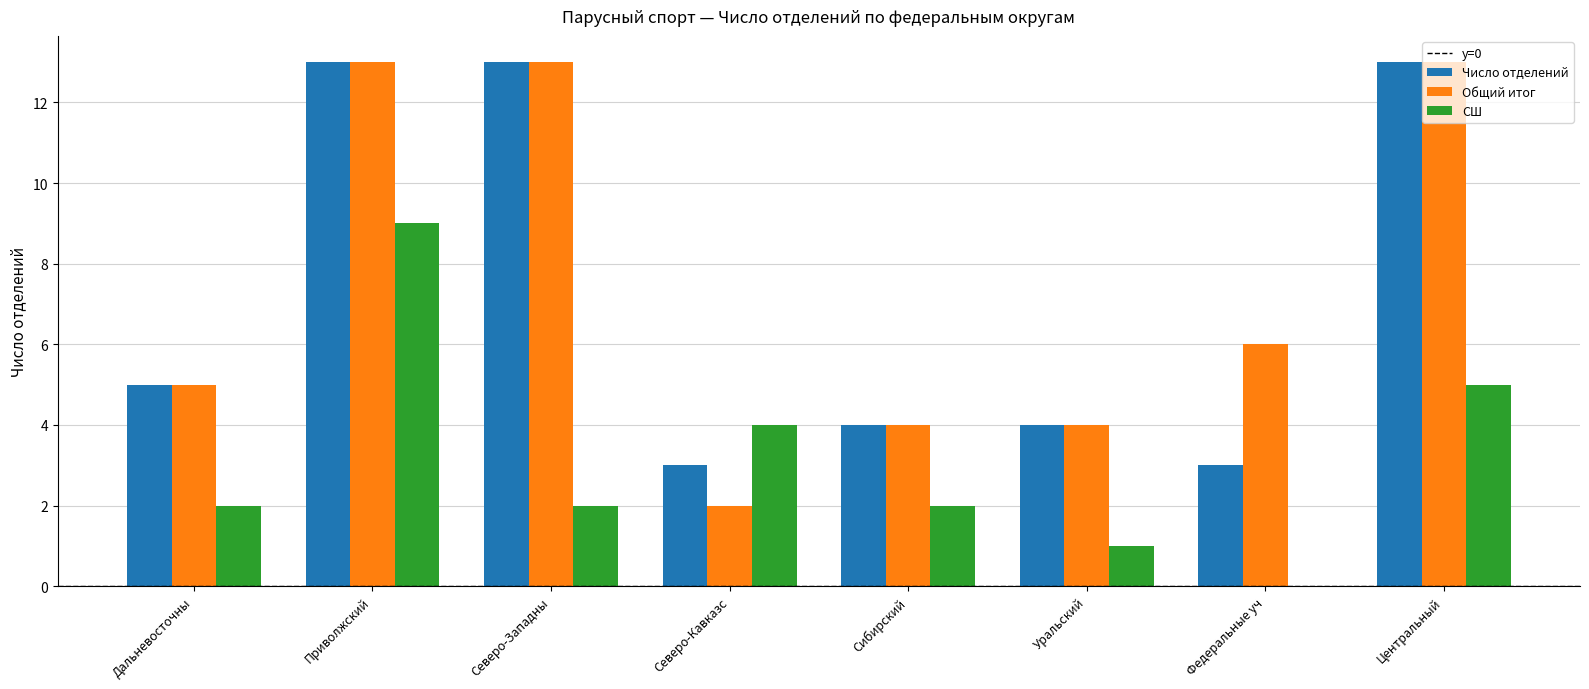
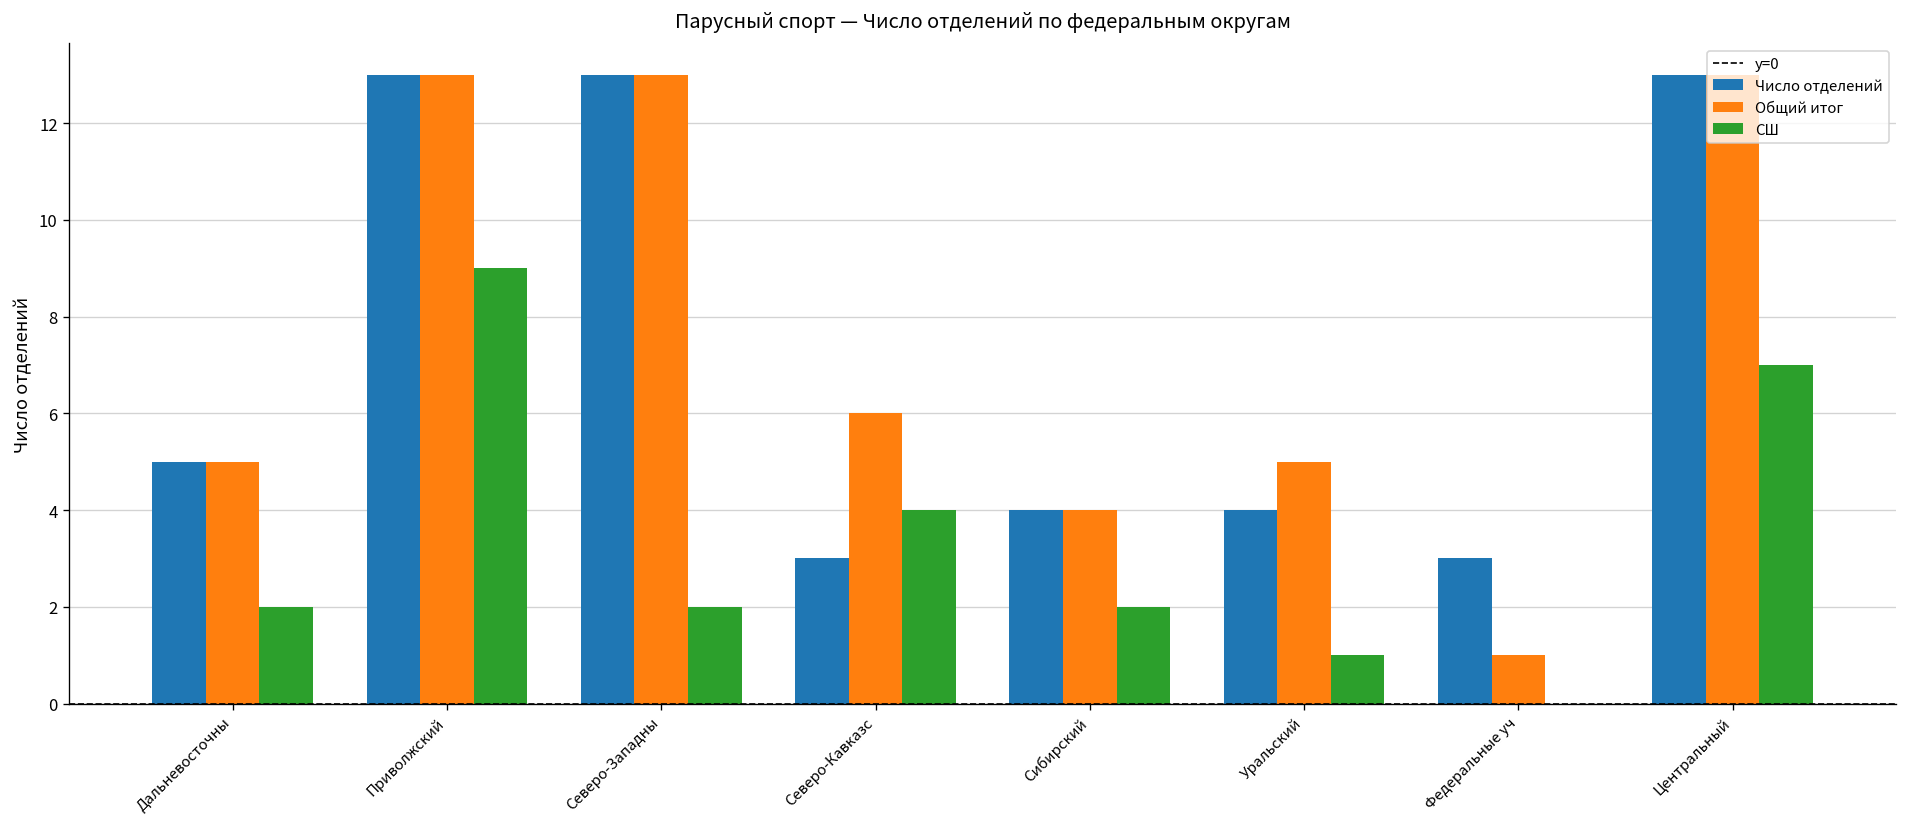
  {
    "Число отделений": {
      "Дальневосточны": 5,
      "Приволжский": 13,
      "Северо-Западны": 13,
      "Северо-Кавказс": 3,
      "Сибирский": 4,
      "Уральский": 4,
      "Федеральные уч": 3,
      "Центральный": 13
    },
    "Общий итог": {
      "Дальневосточны": 5,
      "Приволжский": 13,
      "Северо-Западны": 13,
-     "Северо-Кавказс": 2,
+     "Северо-Кавказс": 6,
      "Сибирский": 4,
-     "Уральский": 4,
-     "Федеральные уч": 6
+     "Уральский": 5,
+     "Федеральные уч": 1
    },
    "СШ": {
      "Дальневосточны": 2,
      "Приволжский": 9,
      "Северо-Западны": 2,
      "Северо-Кавказс": 4,
      "Сибирский": 2,
      "Уральский": 1,
      "Федеральные уч": 0,
-     "Центральный": 5
+     "Центральный": 7
    }
  }
